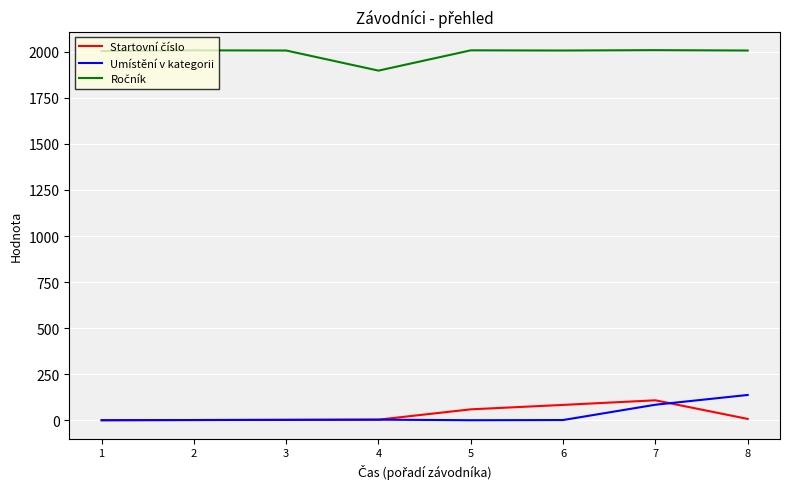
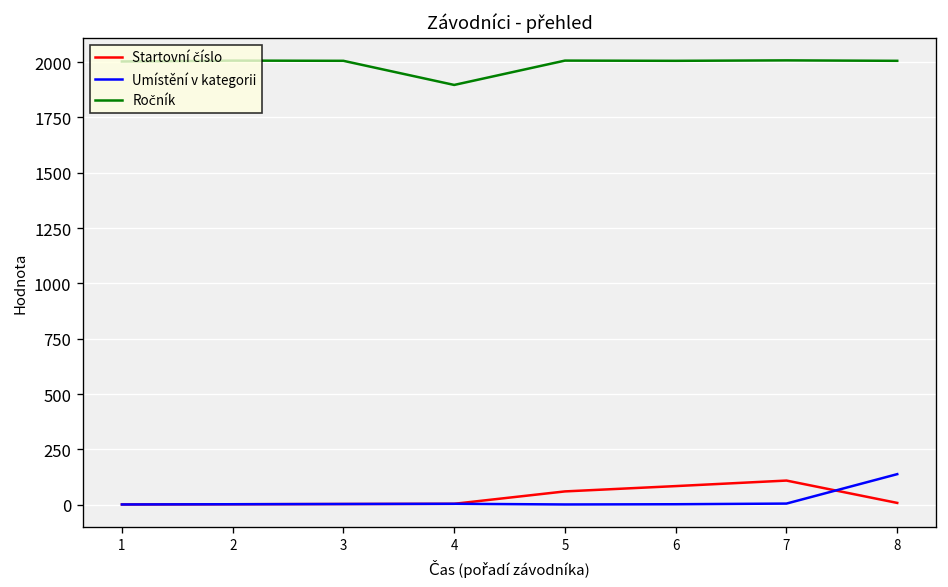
  {
    "Startovní číslo": {
      "5": 60,
      "6": 80,
      "7": 110,
      "8": 10
    },
    "Umístění v kategorii": {
      "5": 0,
      "6": 0,
-     "7": 90,
+     "7": 10,
      "8": 140
    },
    "Ročník": {
      "3": 2010,
      "4": 1900,
      "5": 2010,
      "6": 2010,
      "7": 2010,
      "8": 2010
    }
  }
